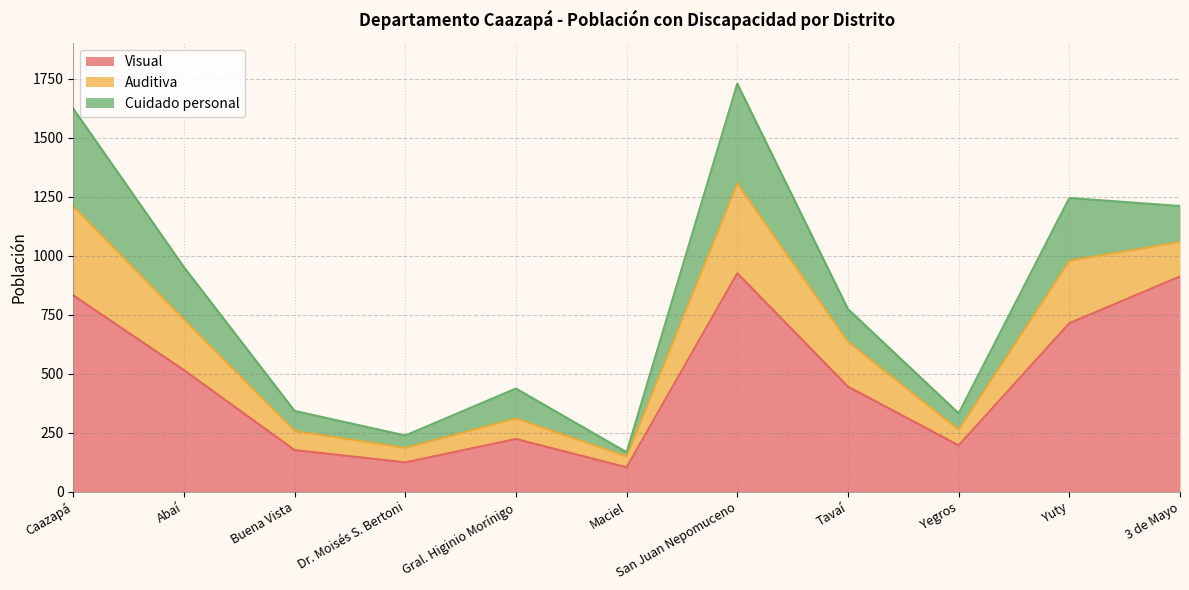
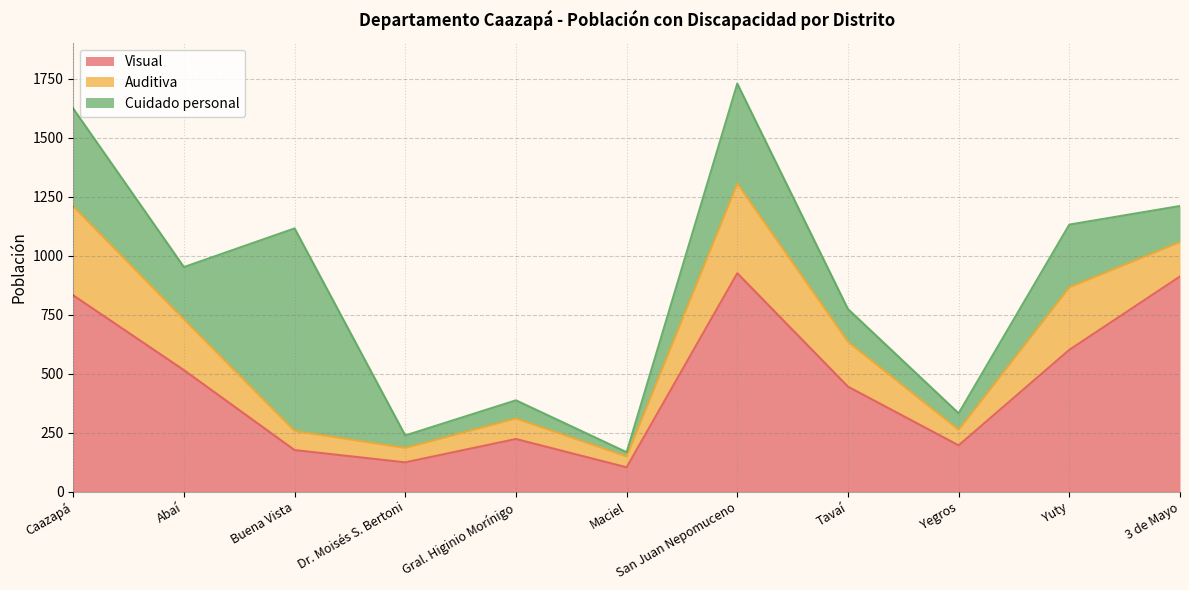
  {
    "Visual": {
      "Caazapá": 830,
      "Abaí": 520,
      "Buena Vista": 180,
      "Dr. Moisés S. Bertoni": 120,
      "Gral. Higinio Morínigo": 220,
      "Maciel": 100,
      "San Juan Nepomuceno": 930,
      "Tavaí": 450,
      "Yegros": 200,
-     "Yuty": 710,
+     "Yuty": 600,
      "3 de Mayo": 910
    },
    "Auditiva": {
      "Caazapá": 380,
      "Abaí": 220,
      "Buena Vista": 80,
      "Dr. Moisés S. Bertoni": 60,
      "Gral. Higinio Morínigo": 90,
      "Maciel": 50,
      "San Juan Nepomuceno": 380,
      "Tavaí": 190,
      "Yegros": 70,
      "Yuty": 270,
      "3 de Mayo": 150
    },
    "Cuidado personal": {
      "Caazapá": 420,
      "Abaí": 220,
-     "Buena Vista": 90,
+     "Buena Vista": 860,
      "Dr. Moisés S. Bertoni": 50,
-     "Gral. Higinio Morínigo": 130,
+     "Gral. Higinio Morínigo": 80,
      "Maciel": 20,
      "San Juan Nepomuceno": 420,
      "Tavaí": 140,
      "Yegros": 70,
      "Yuty": 270,
      "3 de Mayo": 150
    }
  }
